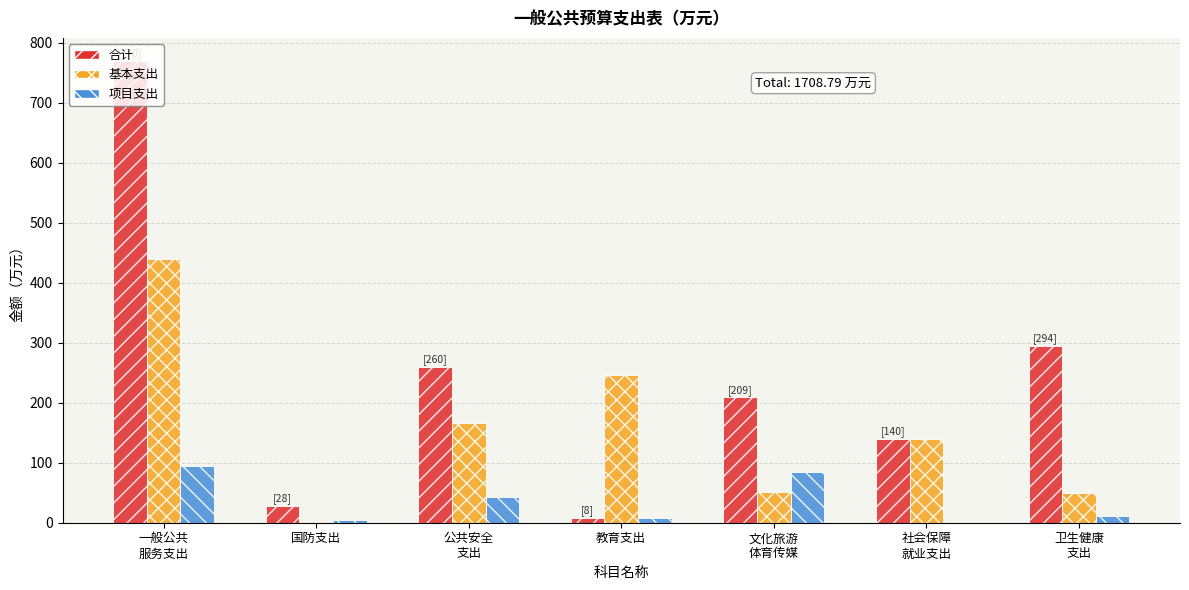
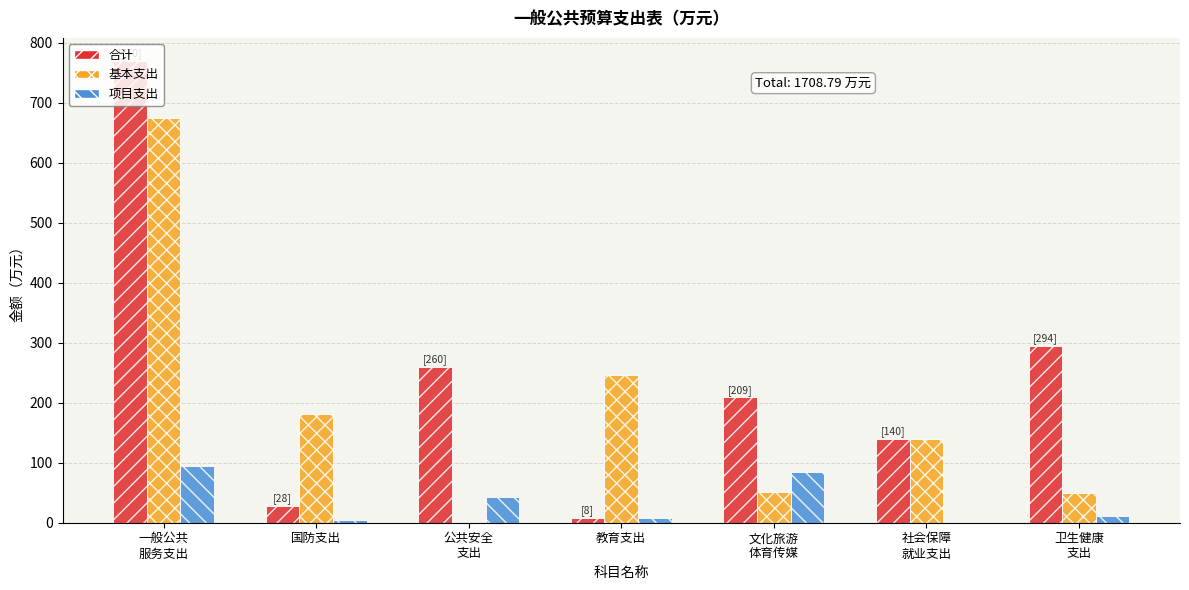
  {
    "合计": {
      "国防支出": "28]",
      "公共安全 支出": "260]",
      "教育支出": "8]",
      "文化旅游 体育传媒": "209]",
      "社会保障 就业支出": "140]",
      "卫生健康 支出": "294]"
    },
    "基本支出": {
-     "一般公共 服务支出": "440",
-     "国防支出": "0",
-     "公共安全 支出": "170",
+     "一般公共 服务支出": "680",
+     "国防支出": "180",
+     "公共安全 支出": "0",
      "教育支出": "250",
      "文化旅游 体育传媒": "50",
      "卫生健康 支出": "50"
    },
    "项目支出": {
      "一般公共 服务支出": "90",
      "国防支出": "10",
      "公共安全 支出": "40",
      "教育支出": "10",
      "文化旅游 体育传媒": "80",
      "社会保障 就业支出": "0",
      "卫生健康 支出": "10"
    }
  }
